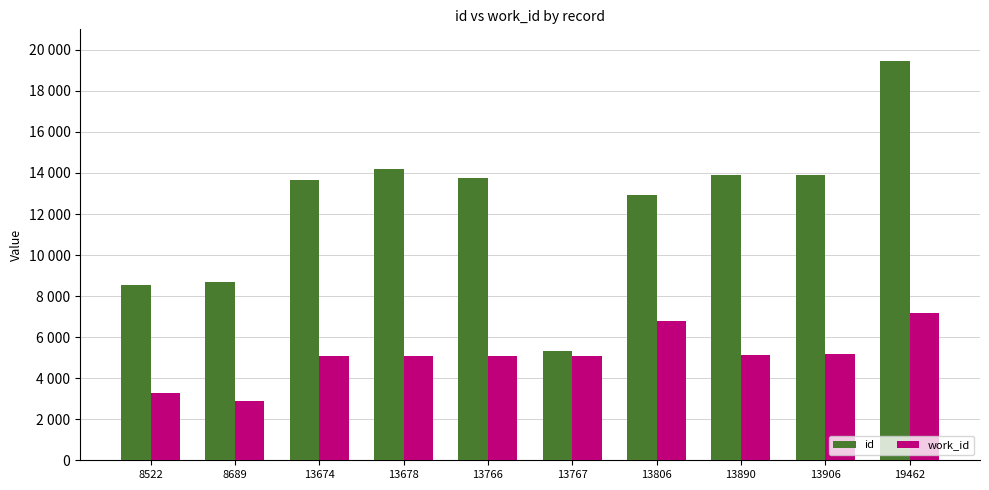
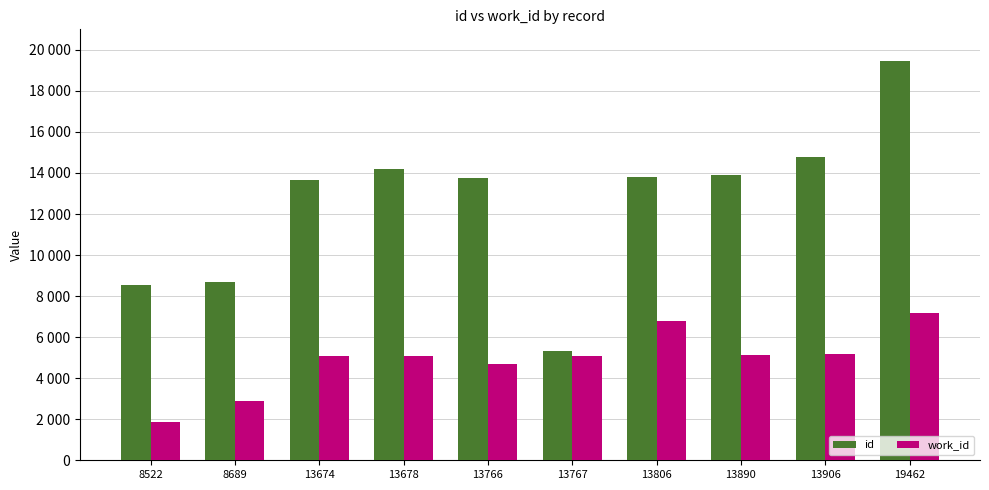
  {
    "id": {
      "8522": 8500,
      "8689": 8700,
      "13674": 13700,
      "13678": 14200,
      "13766": 13800,
      "13767": 5300,
-     "13806": 12900,
+     "13806": 13800,
      "13890": 13900,
-     "13906": 13900,
+     "13906": 14800,
      "19462": 19500
    },
    "work_id": {
-     "8522": 3300,
+     "8522": 1900,
      "8689": 2900,
      "13674": 5100,
      "13678": 5100,
-     "13766": 5100,
+     "13766": 4700,
      "13767": 5100,
      "13806": 6800,
      "13890": 5100,
      "13906": 5200,
      "19462": 7200
    }
  }
